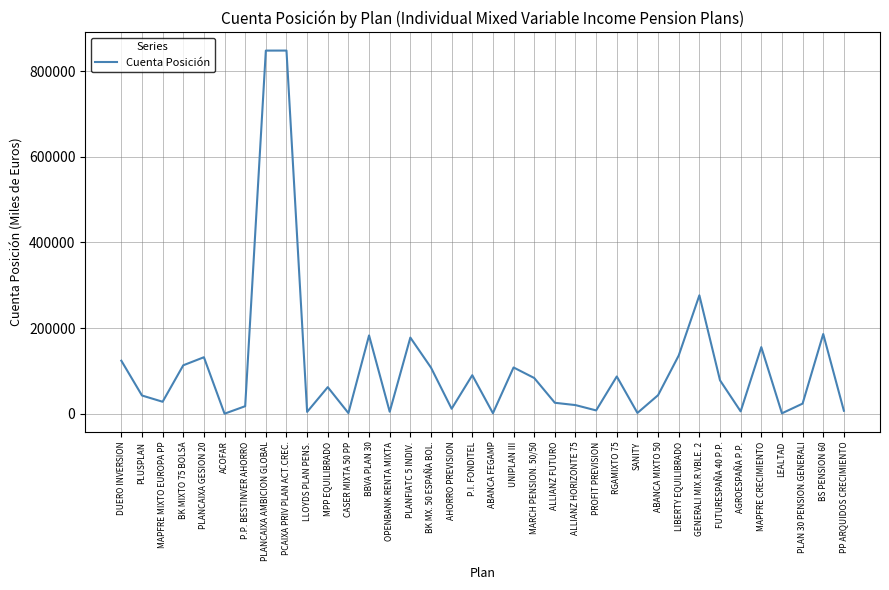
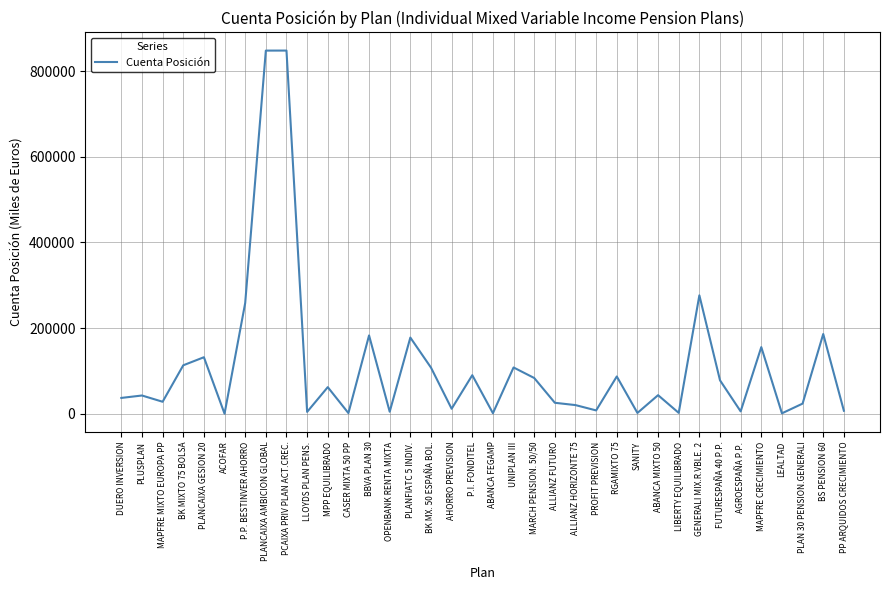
  {
-   "DUERO INVERSION": 120000,
+   "DUERO INVERSION": 40000,
    "PLUSPLAN": 40000,
    "MAPFRE MIXTO EUROPA PP": 30000,
    "BK MIXTO 75 BOLSA": 110000,
    "PLANCAIXA GESION 20": 130000,
    "ACOFAR": 0,
-   "P.P. BESTINVER AHORRO": 20000,
+   "P.P. BESTINVER AHORRO": 260000,
    "PLANCAIXA AMBICION GLOBAL": 850000,
    "PCAIXA PRIV PLAN ACT.CREC.": 850000,
    "LLOYDS PLAN PENS.": 0,
    "MPP EQUILIBRADO": 60000,
    "CASER MIXTA 50 PP": 0,
    "BBVA PLAN 30": 180000,
    "OPENBANK RENTA MIXTA": 0,
    "PLANFIATC 5 INDIV.": 180000,
    "BK MX. 50 ESPAÑA BOL.": 110000,
    "AHORRO PREVISION": 10000,
    "P.I. FONDITEL": 90000,
    "ABANCA FEGAMP": 0,
    "UNIPLAN III": 110000,
    "MARCH PENSION. 50/50": 80000,
    "ALLIANZ FUTURO": 30000,
    "ALLIANZ HORIZONTE 75": 20000,
    "PROFIT PREVISION": 10000,
    "RGAMIXTO 75": 90000,
    "SANITY": 0,
    "ABANCA MIXTO 50": 40000,
-   "LIBERTY EQUILIBRADO": 140000,
+   "LIBERTY EQUILIBRADO": 0,
    "GENERALI MIX.R.VBLE. 2": 280000,
    "FUTURESPAÑA 40 P.P.": 80000,
    "AGROESPAÑA P.P.": 10000,
    "MAPFRE CRECIMIENTO": 160000,
    "LEALTAD": 0,
    "PLAN 30 PENSION.GENERALI": 20000,
    "BS PENSION 60": 190000,
    "PP ARQUIDOS CRECIMIENTO": 10000
  }
